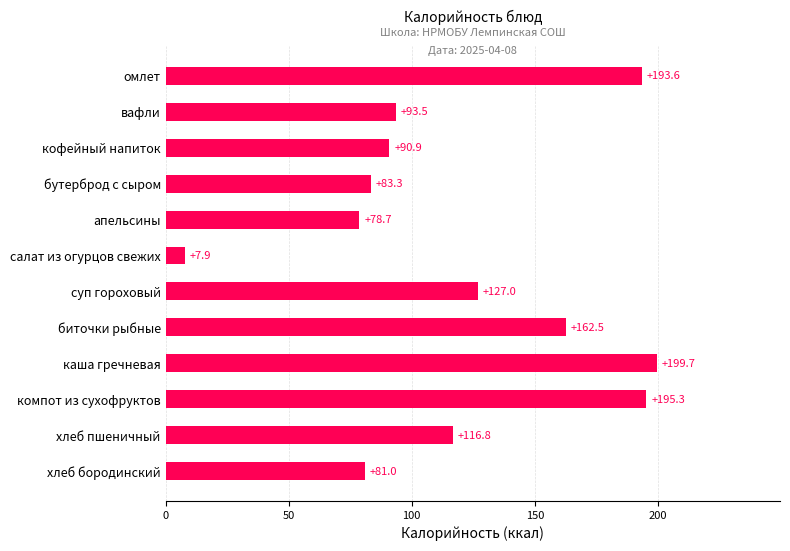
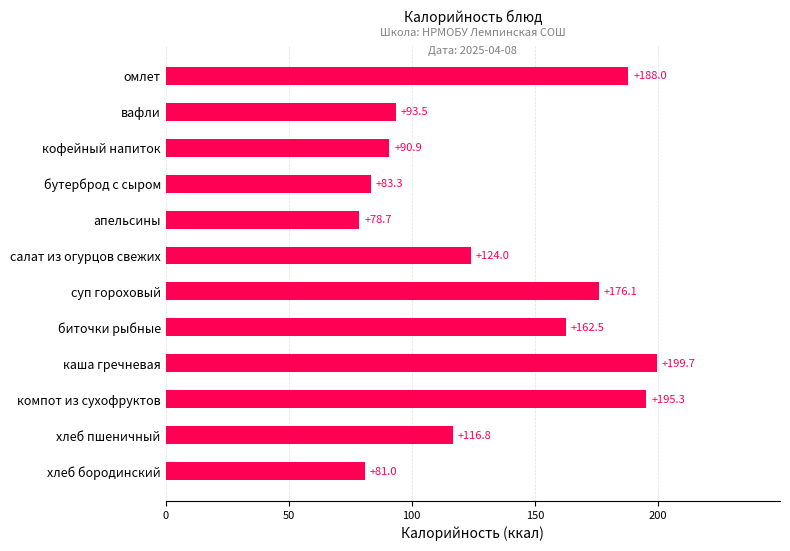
  {
-   "омлет": "+193.6",
+   "омлет": "+188.0",
    "вафли": "+93.5",
    "кофейный напиток": "+90.9",
    "бутерброд с сыром": "+83.3",
    "апельсины": "+78.7",
-   "салат из огурцов свежих": "+7.9",
-   "суп гороховый": "+127.0",
+   "салат из огурцов свежих": "+124.0",
+   "суп гороховый": "+176.1",
    "биточки рыбные": "+162.5",
    "каша гречневая": "+199.7",
    "компот из сухофруктов": "+195.3",
    "хлеб пшеничный": "+116.8",
    "хлеб бородинский": "+81.0"
  }
